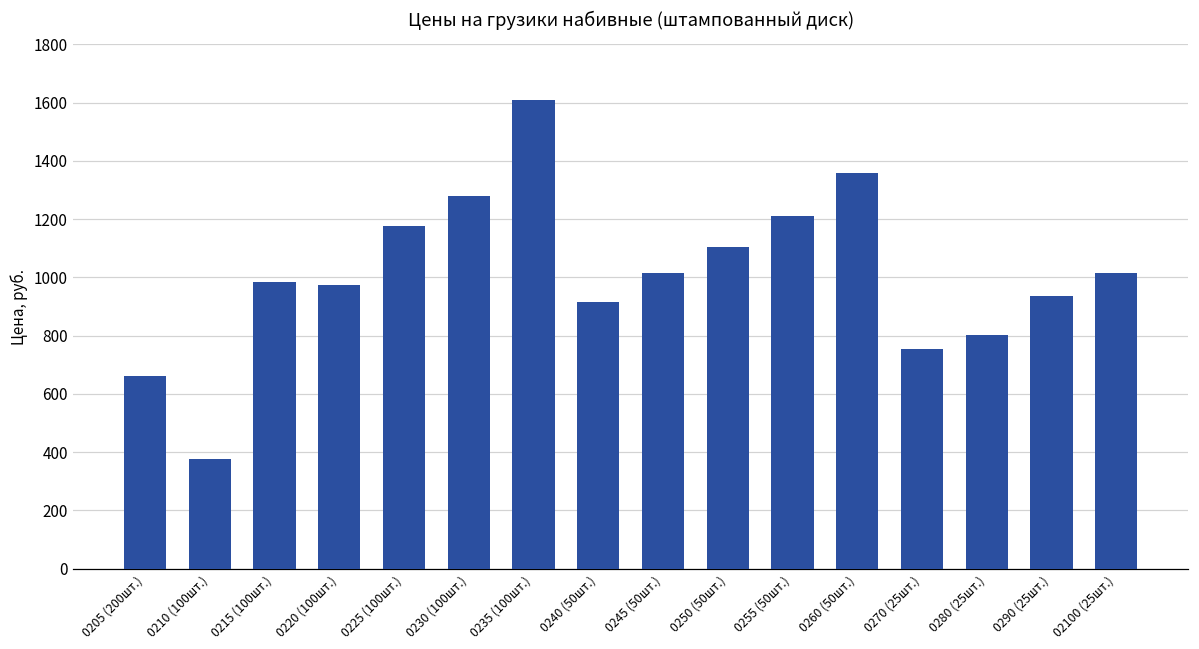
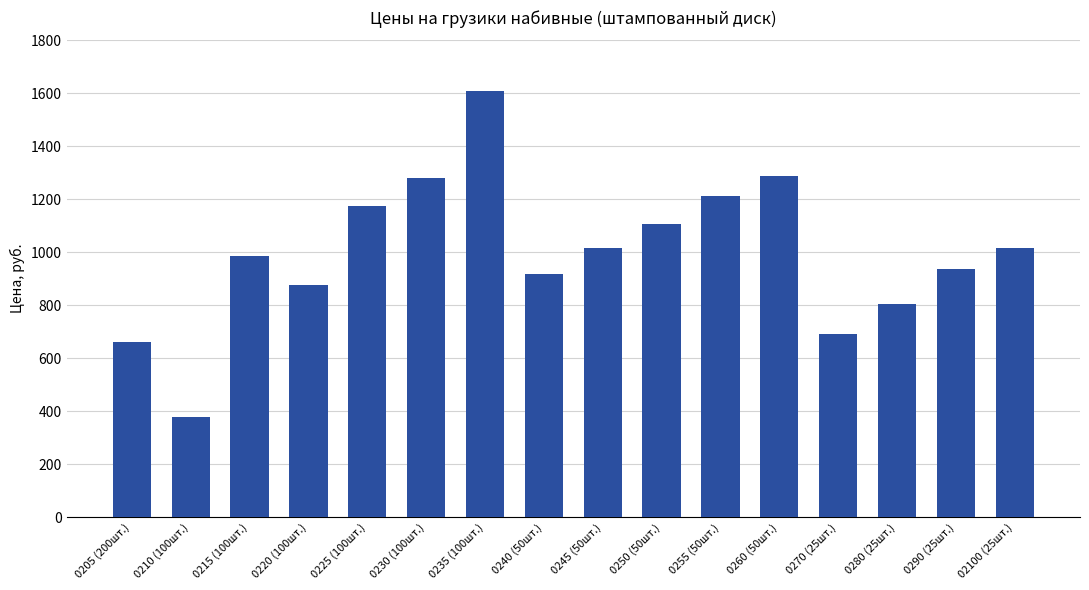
  {
    "0205 (200шт.)": 660,
    "0210 (100шт.)": 380,
    "0215 (100шт.)": 980,
-   "0220 (100шт.)": 970,
+   "0220 (100шт.)": 880,
    "0225 (100шт.)": 1180,
    "0230 (100шт.)": 1280,
    "0235 (100шт.)": 1610,
    "0240 (50шт.)": 920,
    "0245 (50шт.)": 1020,
    "0250 (50шт.)": 1110,
    "0255 (50шт.)": 1210,
-   "0260 (50шт.)": 1360,
-   "0270 (25шт.)": 760,
+   "0260 (50шт.)": 1290,
+   "0270 (25шт.)": 690,
    "0280 (25шт.)": 800,
    "0290 (25шт.)": 940,
    "02100 (25шт.)": 1020
  }
